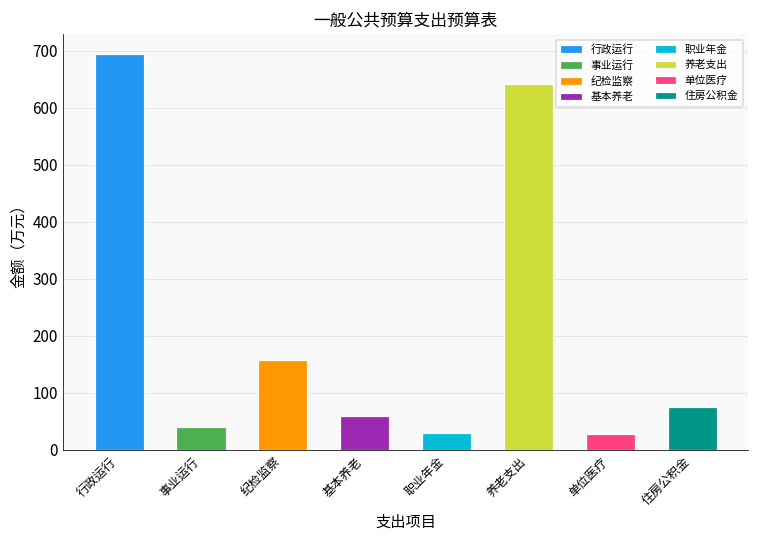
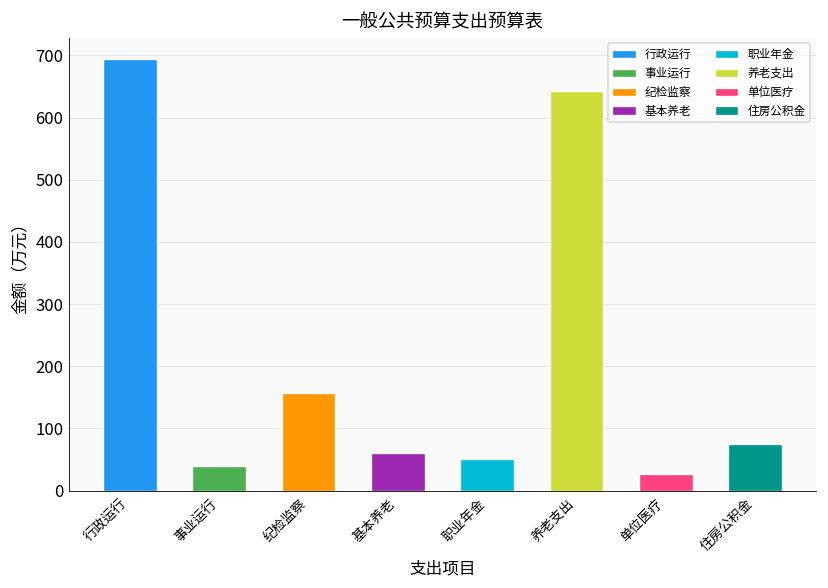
  {
    "行政运行": 690,
    "事业运行": 40,
    "纪检监察": 160,
    "基本养老": 60,
-   "职业年金": 30,
+   "职业年金": 50,
    "养老支出": 640,
    "单位医疗": 30,
    "住房公积金": 80
  }
